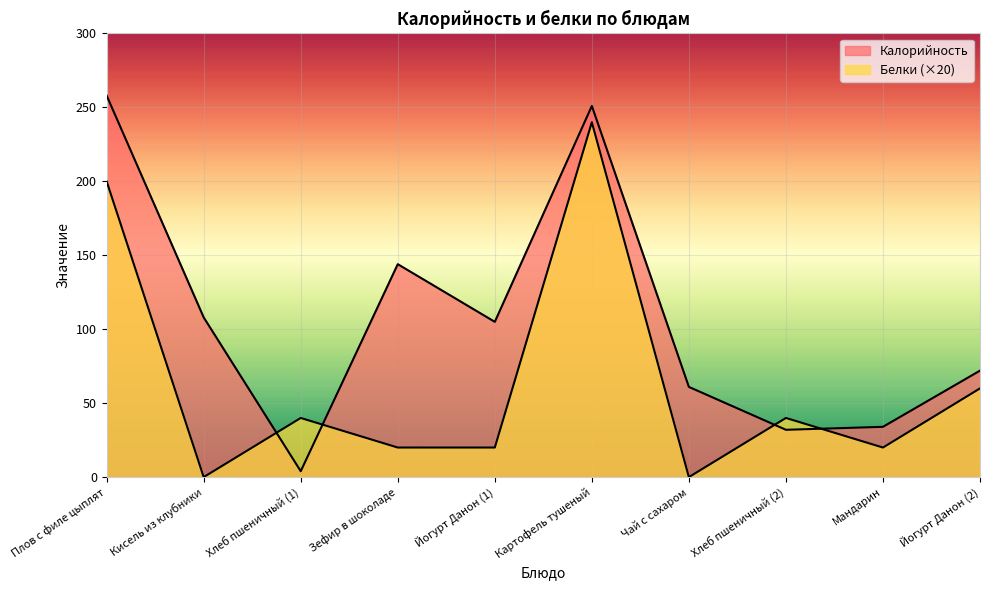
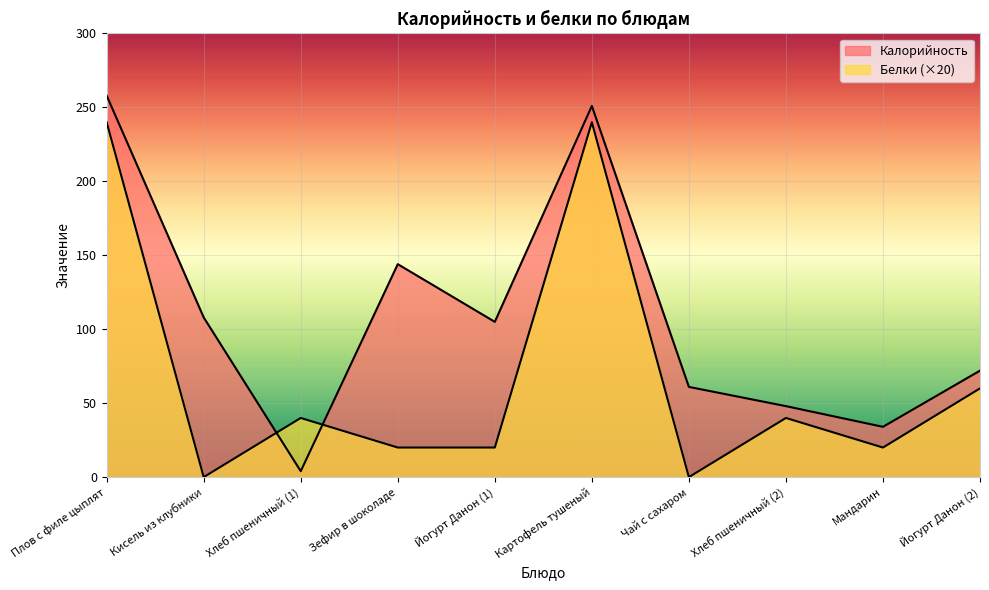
  {
    "Калорийность": {
      "Плов с филе цыплят": 258,
      "Кисель из клубники": 108,
      "Хлеб пшеничный (1)": 4,
      "Зефир в шоколаде": 144,
      "Йогурт Данон (1)": 105,
      "Картофель тушеный": 251,
      "Чай с сахаром": 61,
-     "Хлеб пшеничный (2)": 32,
+     "Хлеб пшеничный (2)": 48,
      "Мандарин": 34,
      "Йогурт Данон (2)": 72
    },
    "Белки (×20)": {
-     "Плов с филе цыплят": 200,
+     "Плов с филе цыплят": 240,
      "Кисель из клубники": 0,
      "Хлеб пшеничный (1)": 40,
      "Зефир в шоколаде": 20,
      "Йогурт Данон (1)": 20,
      "Картофель тушеный": 240,
      "Чай с сахаром": 0,
      "Хлеб пшеничный (2)": 40,
      "Мандарин": 20,
      "Йогурт Данон (2)": 60
    }
  }
